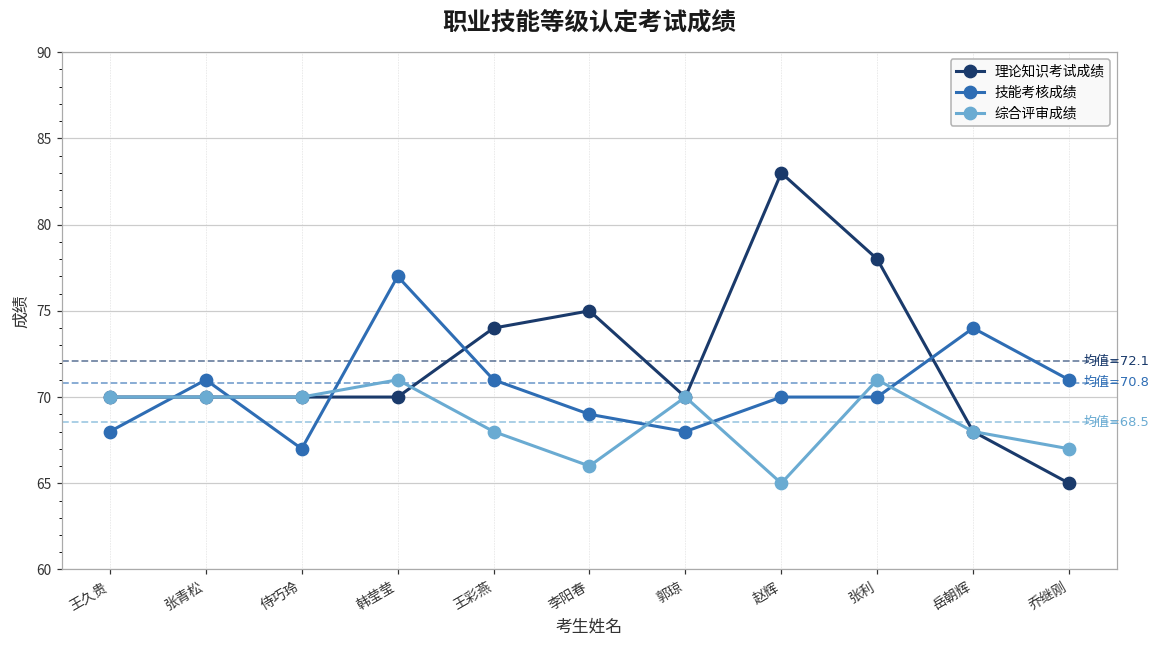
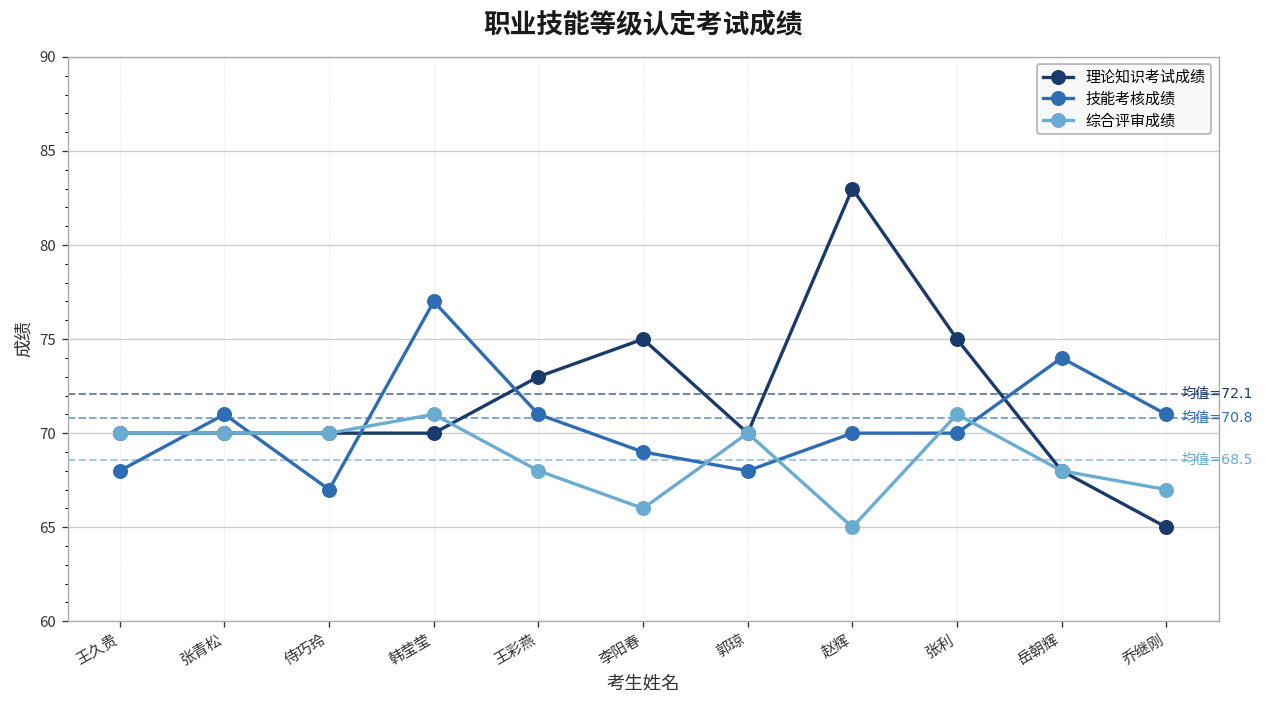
  {
    "理论知识考试成绩": {
      "韩莹莹": 70,
-     "王彩燕": 74,
+     "王彩燕": 73,
      "李阳春": 75,
      "赵辉": 83,
-     "张利": 78,
+     "张利": 75,
      "乔继刚": 65
    },
    "技能考核成绩": {
      "王久贵": 68,
      "张青松": 71,
      "侍巧玲": 67,
      "韩莹莹": 77,
      "王彩燕": 71,
      "李阳春": 69,
      "郭琼": 68,
      "赵辉": 70,
      "张利": 70,
      "岳朝辉": 74
    },
    "综合评审成绩": {
      "韩莹莹": 71,
      "王彩燕": 68,
      "李阳春": 66,
      "赵辉": 65,
      "张利": 71
    }
  }
